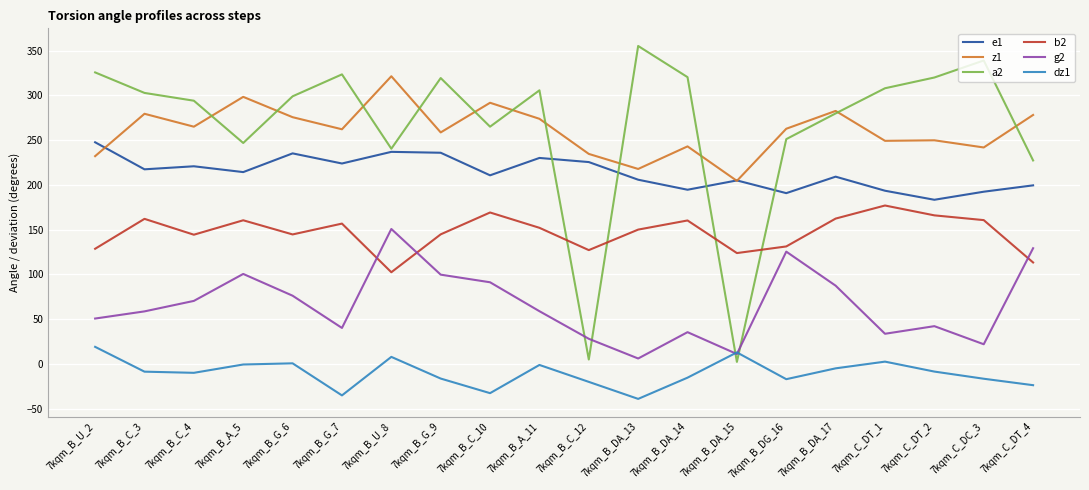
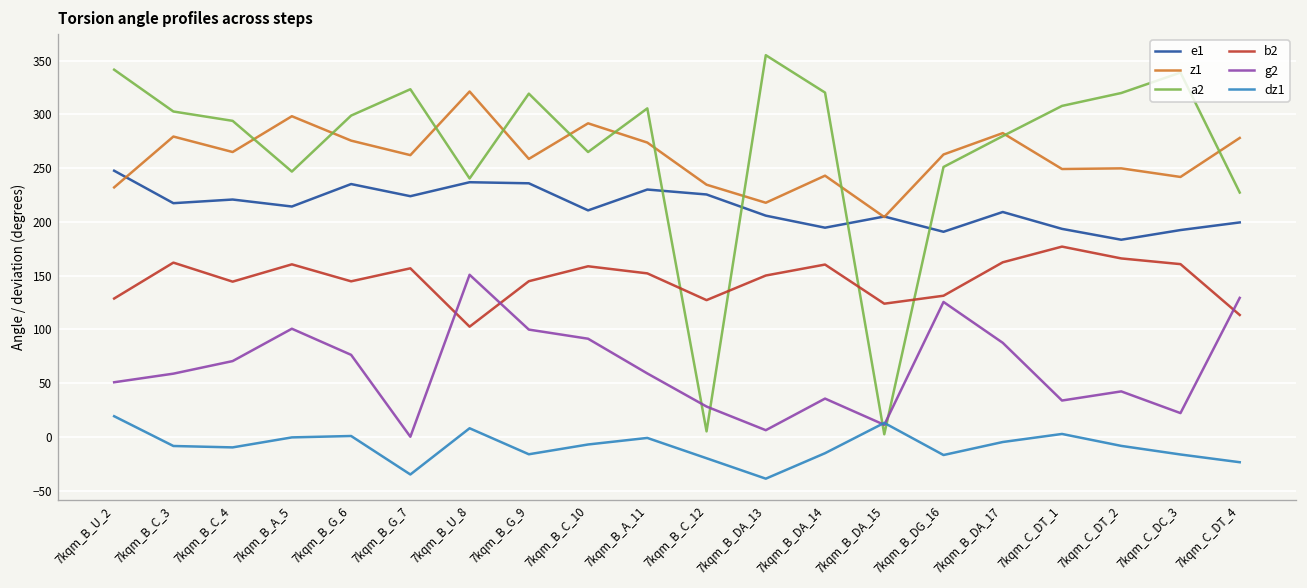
  {
    "e1": {
      "7kqm_B_U_2": 250,
      "7kqm_B_C_3": 220,
      "7kqm_B_C_4": 220,
      "7kqm_B_A_5": 210,
      "7kqm_B_G_6": 240,
      "7kqm_B_G_7": 220,
      "7kqm_B_U_8": 240,
      "7kqm_B_G_9": 240,
      "7kqm_B_C_10": 210,
      "7kqm_B_A_11": 230,
      "7kqm_B_C_12": 230,
      "7kqm_B_DA_13": 210,
      "7kqm_B_DA_14": 190,
      "7kqm_B_DG_16": 190,
      "7kqm_B_DA_17": 210,
      "7kqm_C_DT_1": 190,
      "7kqm_C_DT_2": 180,
      "7kqm_C_DC_3": 190,
      "7kqm_C_DT_4": 200
    },
    "z1": {
      "7kqm_B_U_2": 230,
      "7kqm_B_C_3": 280,
      "7kqm_B_C_4": 270,
      "7kqm_B_A_5": 300,
      "7kqm_B_G_6": 280,
      "7kqm_B_G_7": 260,
      "7kqm_B_U_8": 320,
      "7kqm_B_G_9": 260,
      "7kqm_B_C_10": 290,
      "7kqm_B_A_11": 270,
      "7kqm_B_C_12": 230,
      "7kqm_B_DA_13": 220,
      "7kqm_B_DA_14": 240,
      "7kqm_B_DG_16": 260,
      "7kqm_C_DT_1": 250,
      "7kqm_C_DT_2": 250,
      "7kqm_C_DC_3": 240,
      "7kqm_C_DT_4": 280
    },
    "a2": {
-     "7kqm_B_U_2": 330,
+     "7kqm_B_U_2": 340,
      "7kqm_B_C_3": 300,
      "7kqm_B_C_4": 290,
      "7kqm_B_A_5": 250,
      "7kqm_B_G_6": 300,
      "7kqm_B_G_7": 320,
      "7kqm_B_U_8": 240,
      "7kqm_B_G_9": 320,
      "7kqm_B_C_10": 270,
      "7kqm_B_A_11": 310,
      "7kqm_B_C_12": 10,
      "7kqm_B_DA_13": 360,
      "7kqm_B_DA_14": 320,
      "7kqm_B_DA_15": 0,
      "7kqm_B_DG_16": 250,
      "7kqm_C_DT_1": 310,
      "7kqm_C_DT_2": 320,
      "7kqm_C_DT_4": 230
    },
    "b2": {
      "7kqm_B_U_2": 130,
      "7kqm_B_C_3": 160,
      "7kqm_B_C_4": 140,
      "7kqm_B_A_5": 160,
      "7kqm_B_G_6": 140,
      "7kqm_B_G_7": 160,
      "7kqm_B_U_8": 100,
      "7kqm_B_G_9": 140,
-     "7kqm_B_C_10": 170,
+     "7kqm_B_C_10": 160,
      "7kqm_B_A_11": 150,
      "7kqm_B_C_12": 130,
      "7kqm_B_DA_13": 150,
      "7kqm_B_DA_14": 160,
      "7kqm_B_DA_15": 120,
      "7kqm_B_DG_16": 130,
      "7kqm_B_DA_17": 160,
      "7kqm_C_DT_1": 180,
      "7kqm_C_DT_2": 170,
      "7kqm_C_DC_3": 160,
      "7kqm_C_DT_4": 110
    },
    "g2": {
      "7kqm_B_U_2": 50,
      "7kqm_B_C_3": 60,
      "7kqm_B_C_4": 70,
      "7kqm_B_A_5": 100,
      "7kqm_B_G_6": 80,
-     "7kqm_B_G_7": 40,
+     "7kqm_B_G_7": 0,
      "7kqm_B_U_8": 150,
      "7kqm_B_G_9": 100,
      "7kqm_B_C_10": 90,
      "7kqm_B_A_11": 60,
      "7kqm_B_C_12": 30,
      "7kqm_B_DA_13": 10,
      "7kqm_B_DA_14": 40,
      "7kqm_B_DG_16": 130,
      "7kqm_B_DA_17": 90,
      "7kqm_C_DT_1": 30,
      "7kqm_C_DT_2": 40,
      "7kqm_C_DC_3": 20,
      "7kqm_C_DT_4": 130
    },
    "dz1": {
      "7kqm_B_U_2": 20,
      "7kqm_B_C_3": -10,
      "7kqm_B_C_4": -10,
      "7kqm_B_A_5": 0,
      "7kqm_B_G_6": 0,
      "7kqm_B_G_7": -40,
      "7kqm_B_U_8": 10,
      "7kqm_B_G_9": -20,
-     "7kqm_B_C_10": -30,
+     "7kqm_B_C_10": -10,
      "7kqm_B_A_11": 0,
      "7kqm_B_C_12": -20,
      "7kqm_B_DA_13": -40,
      "7kqm_B_DA_14": -20,
      "7kqm_B_DG_16": -20,
      "7kqm_B_DA_17": 0,
      "7kqm_C_DT_1": 0,
      "7kqm_C_DT_2": -10,
      "7kqm_C_DC_3": -20,
      "7kqm_C_DT_4": -20
    }
  }
